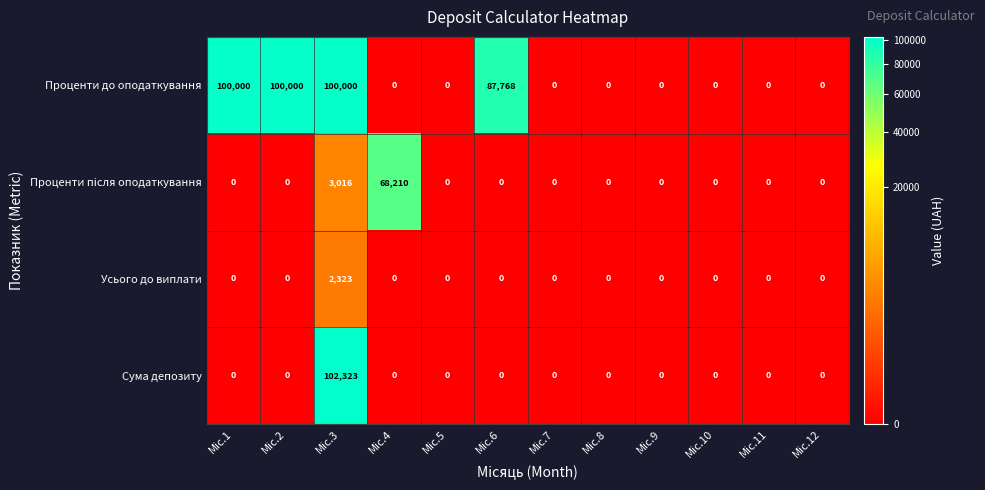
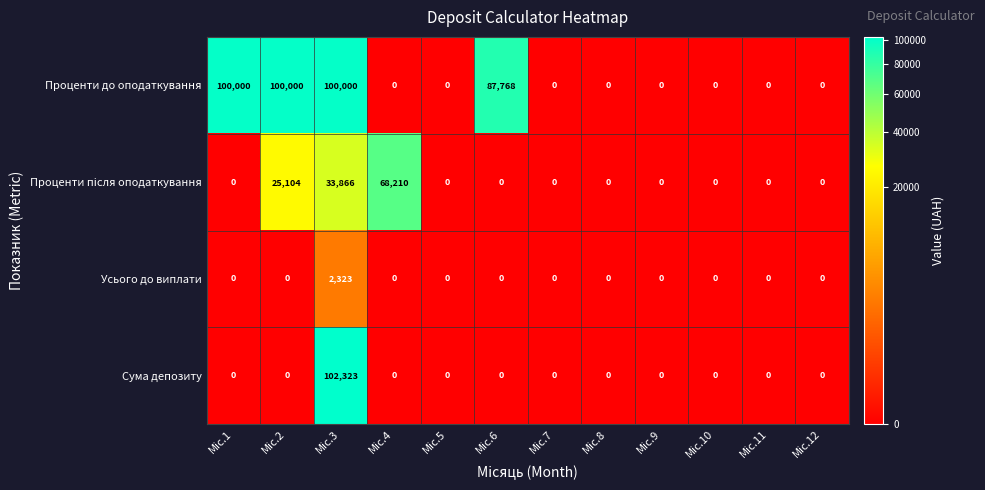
  {
    "Проценти до оподаткування": {
      "Міс.1": "100,000",
      "Міс.2": "100,000",
      "Міс.3": "100,000",
      "Міс.4": "0",
      "Міс.5": "0",
      "Міс.6": "87,768",
      "Міс.7": "0",
      "Міс.8": "0",
      "Міс.9": "0",
      "Міс.10": "0",
      "Міс.11": "0",
      "Міс.12": "0"
    },
    "Проценти після оподаткування": {
      "Міс.1": "0",
-     "Міс.2": "0",
-     "Міс.3": "3,016",
+     "Міс.2": "25,104",
+     "Міс.3": "33,866",
      "Міс.4": "68,210",
      "Міс.5": "0",
      "Міс.6": "0",
      "Міс.7": "0",
      "Міс.8": "0",
      "Міс.9": "0",
      "Міс.10": "0",
      "Міс.11": "0",
      "Міс.12": "0"
    },
    "Усього до виплати": {
      "Міс.1": "0",
      "Міс.2": "0",
      "Міс.3": "2,323",
      "Міс.4": "0",
      "Міс.5": "0",
      "Міс.6": "0",
      "Міс.7": "0",
      "Міс.8": "0",
      "Міс.9": "0",
      "Міс.10": "0",
      "Міс.11": "0",
      "Міс.12": "0"
    },
    "Сума депозиту": {
      "Міс.1": "0",
      "Міс.2": "0",
      "Міс.3": "102,323",
      "Міс.4": "0",
      "Міс.5": "0",
      "Міс.6": "0",
      "Міс.7": "0",
      "Міс.8": "0",
      "Міс.9": "0",
      "Міс.10": "0",
      "Міс.11": "0",
      "Міс.12": "0"
    }
  }
